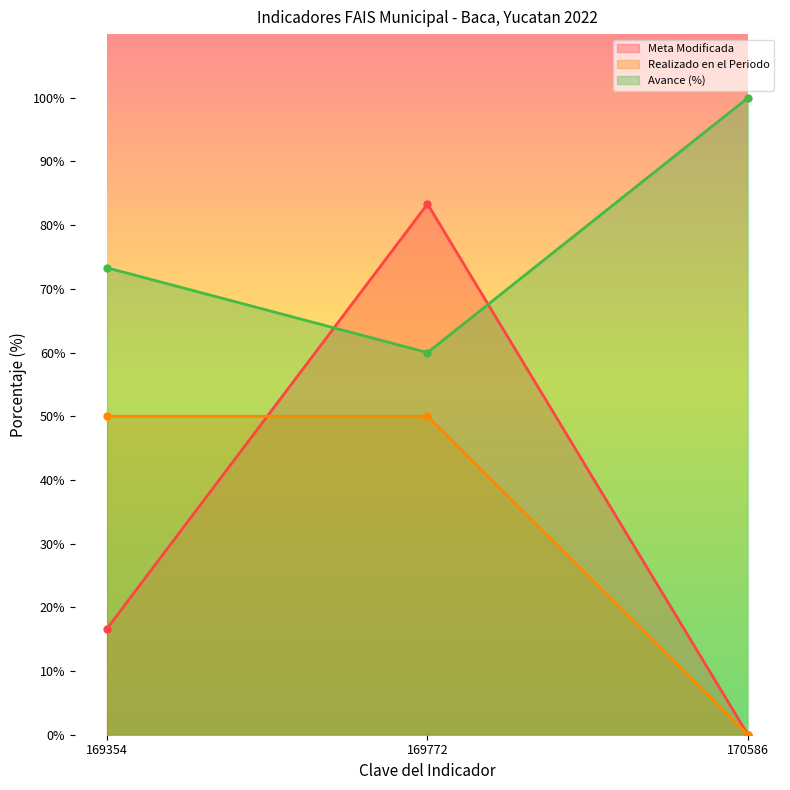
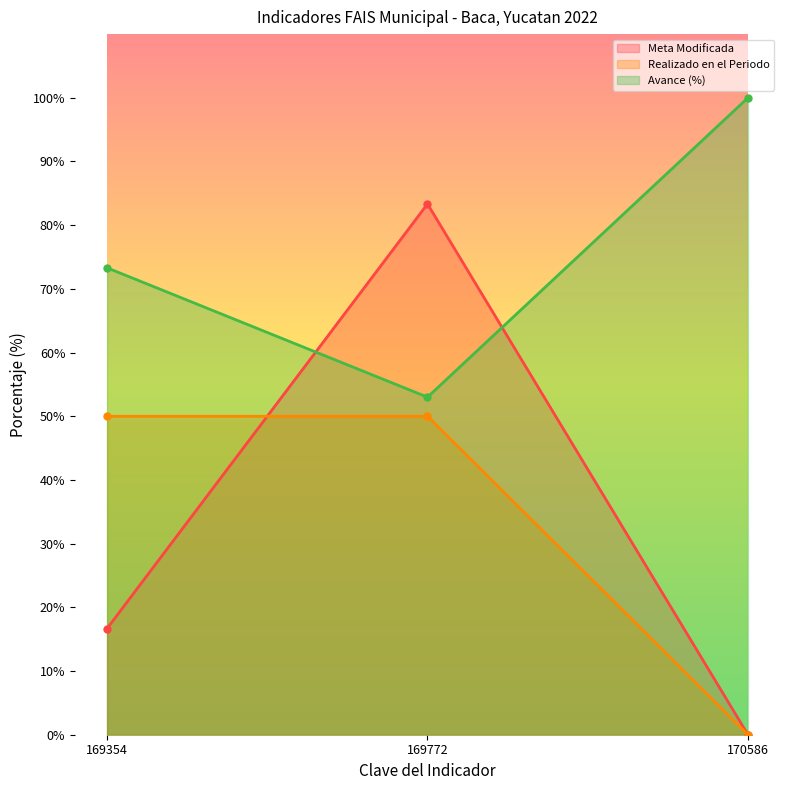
  {
    "Avance (%)": {
      "169354": "73%",
-     "169772": "60%",
+     "169772": "53%",
      "170586": "100%"
    }
  }
